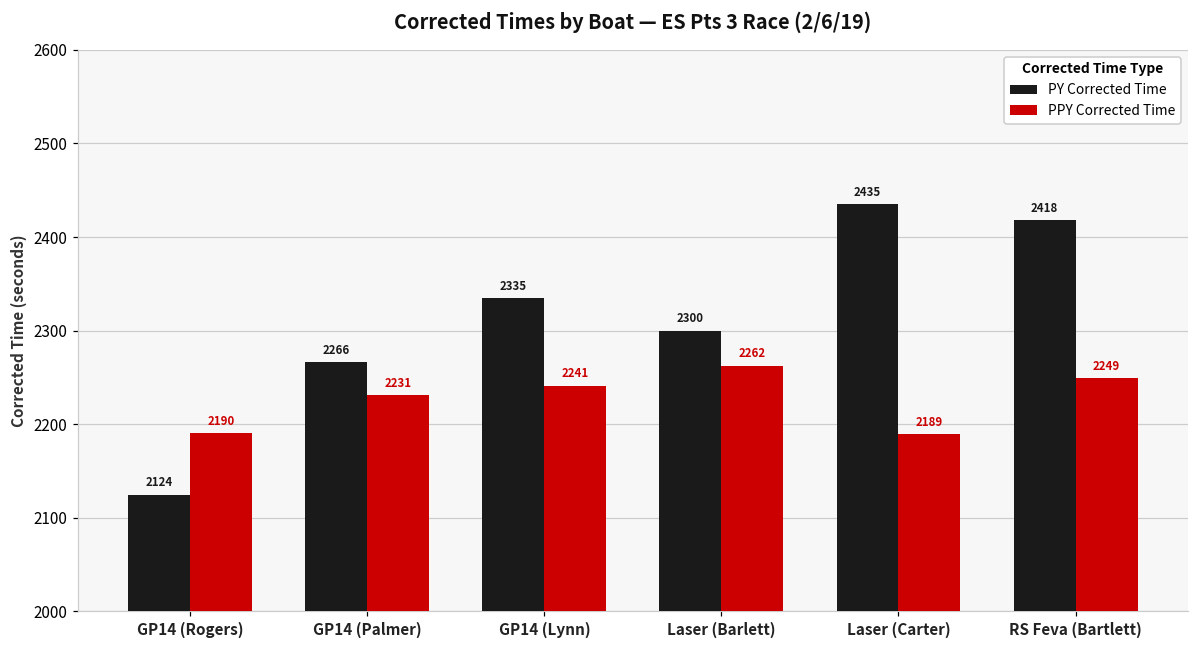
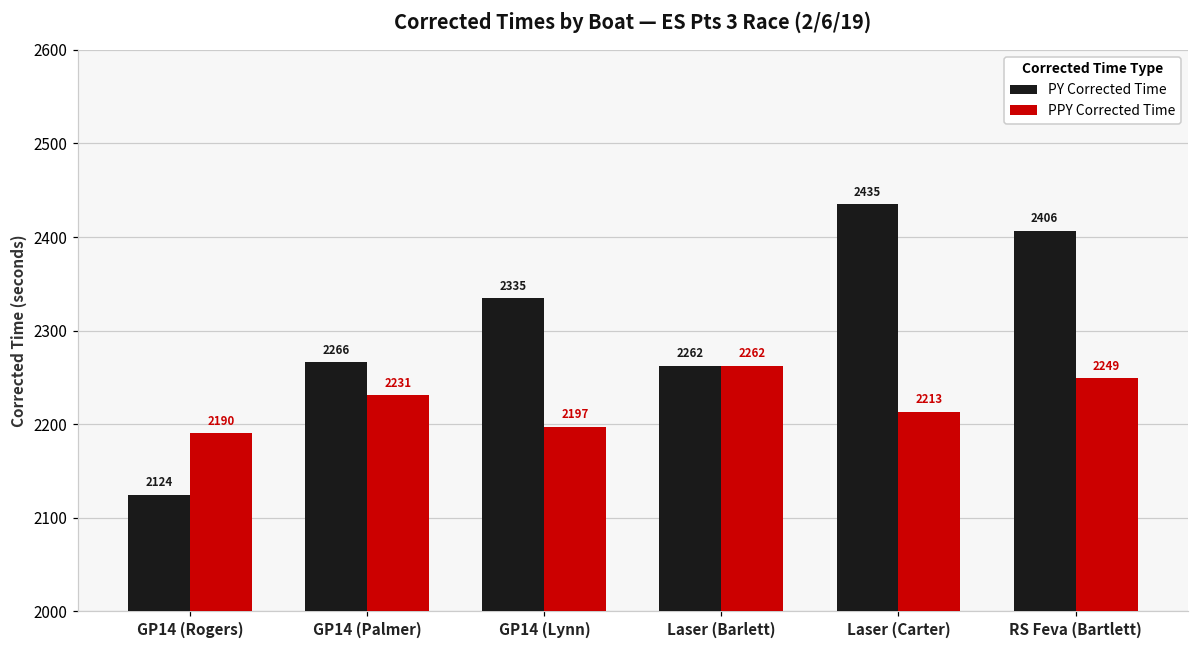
  {
    "PY Corrected Time": {
      "GP14 (Rogers)": 2124,
      "GP14 (Palmer)": 2266,
      "GP14 (Lynn)": 2335,
-     "Laser (Barlett)": 2300,
+     "Laser (Barlett)": 2262,
      "Laser (Carter)": 2435,
-     "RS Feva (Bartlett)": 2418
+     "RS Feva (Bartlett)": 2406
    },
    "PPY Corrected Time": {
      "GP14 (Rogers)": 2190,
      "GP14 (Palmer)": 2231,
-     "GP14 (Lynn)": 2241,
+     "GP14 (Lynn)": 2197,
      "Laser (Barlett)": 2262,
-     "Laser (Carter)": 2189,
+     "Laser (Carter)": 2213,
      "RS Feva (Bartlett)": 2249
    }
  }
